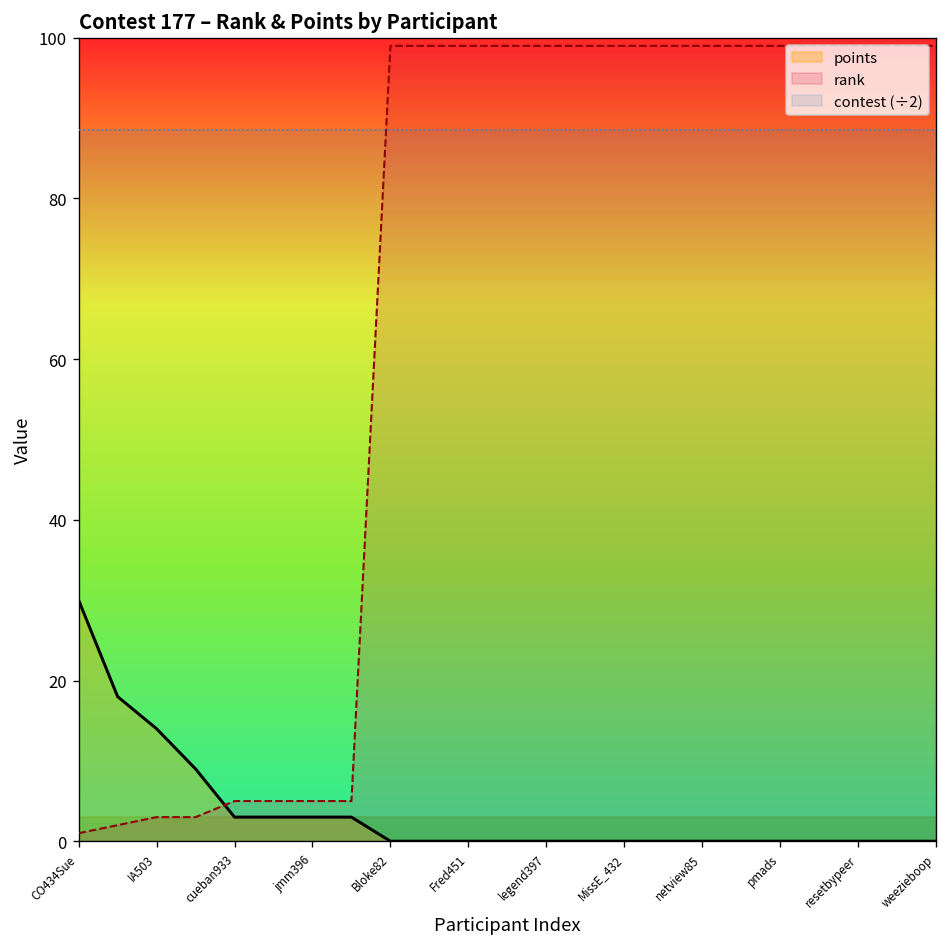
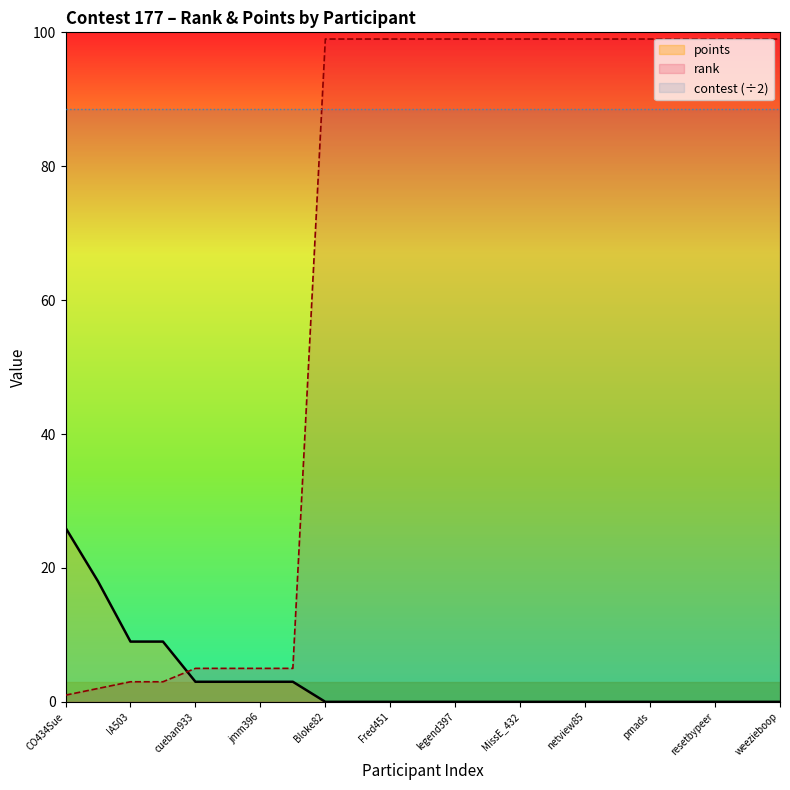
  {
    "points": {
-     "CO434Sue": 30,
-     "IA503": 14
+     "CO434Sue": 26,
+     "IA503": 9
    }
  }
